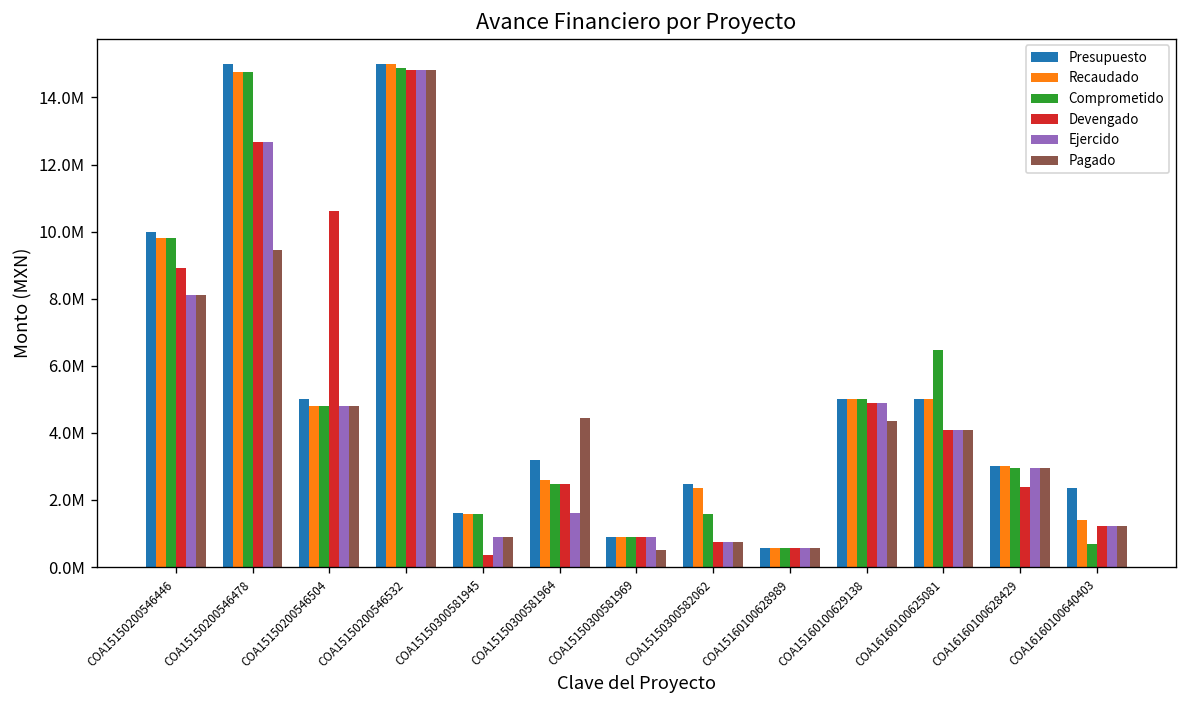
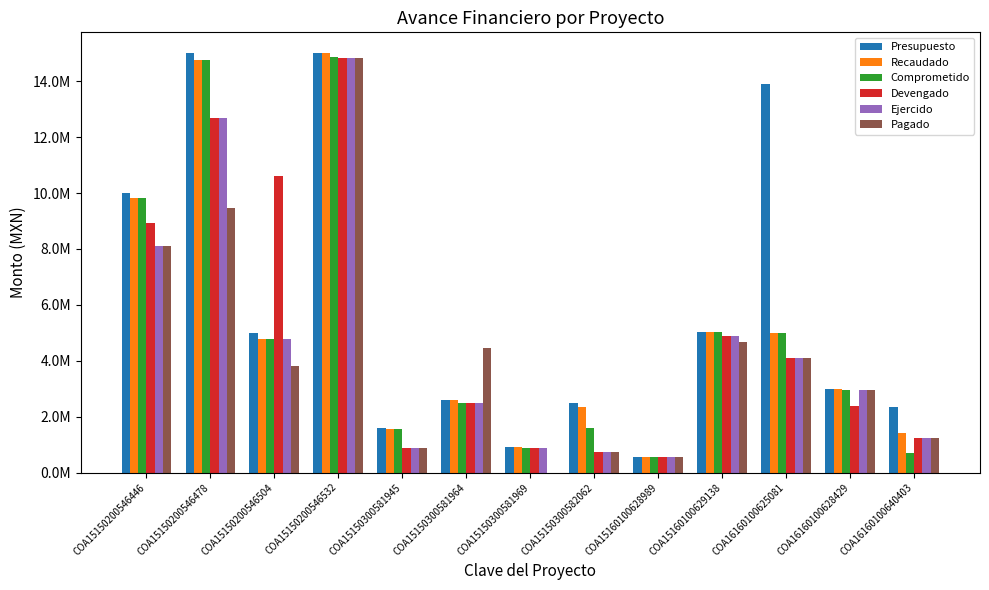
  {
    "Presupuesto": {
      "COA15150200546446": 10000000,
      "COA15150200546478": 15000000,
      "COA15150200546504": 5000000,
      "COA15150200546532": 15000000,
      "COA15150300581945": 1600000,
-     "COA15150300581964": 3200000,
+     "COA15150300581964": 2600000,
      "COA15150300581969": 900000,
      "COA15150300582062": 2500000,
      "COA15160100628989": 600000,
      "COA15160100629138": 5000000,
-     "COA16160100625081": 5000000,
+     "COA16160100625081": 13900000,
      "COA16160100628429": 3000000,
      "COA16160100640403": 2400000
    },
    "Recaudado": {
      "COA15150200546446": 9800000,
      "COA15150200546478": 14800000,
      "COA15150200546504": 4800000,
      "COA15150200546532": 15000000,
      "COA15150300581945": 1600000,
      "COA15150300581964": 2600000,
      "COA15150300581969": 900000,
      "COA15150300582062": 2400000,
      "COA15160100628989": 600000,
      "COA15160100629138": 5000000,
      "COA16160100625081": 5000000,
      "COA16160100628429": 3000000,
      "COA16160100640403": 1400000
    },
    "Comprometido": {
      "COA15150200546446": 9800000,
      "COA15150200546478": 14800000,
      "COA15150200546504": 4800000,
      "COA15150200546532": 14900000,
      "COA15150300581945": 1600000,
      "COA15150300581964": 2500000,
      "COA15150300581969": 900000,
      "COA15150300582062": 1600000,
      "COA15160100628989": 600000,
      "COA15160100629138": 5000000,
-     "COA16160100625081": 6500000,
+     "COA16160100625081": 5000000,
      "COA16160100628429": 3000000,
      "COA16160100640403": 700000
    },
    "Devengado": {
      "COA15150200546446": 8900000,
      "COA15150200546478": 12700000,
      "COA15150200546504": 10600000,
      "COA15150200546532": 14800000,
-     "COA15150300581945": 300000,
+     "COA15150300581945": 900000,
      "COA15150300581964": 2500000,
      "COA15150300581969": 900000,
      "COA15150300582062": 700000,
      "COA15160100628989": 600000,
      "COA15160100629138": 4900000,
      "COA16160100625081": 4100000,
      "COA16160100628429": 2400000,
      "COA16160100640403": 1200000
    },
    "Ejercido": {
      "COA15150200546446": 8100000,
      "COA15150200546478": 12700000,
      "COA15150200546504": 4800000,
      "COA15150200546532": 14800000,
      "COA15150300581945": 900000,
-     "COA15150300581964": 1600000,
+     "COA15150300581964": 2500000,
      "COA15150300581969": 900000,
      "COA15150300582062": 700000,
      "COA15160100628989": 600000,
      "COA15160100629138": 4900000,
      "COA16160100625081": 4100000,
      "COA16160100628429": 3000000,
      "COA16160100640403": 1200000
    },
    "Pagado": {
      "COA15150200546446": 8100000,
      "COA15150200546478": 9500000,
-     "COA15150200546504": 4800000,
+     "COA15150200546504": 3800000,
      "COA15150200546532": 14800000,
      "COA15150300581945": 900000,
      "COA15150300581964": 4400000,
-     "COA15150300581969": 500000,
+     "COA15150300581969": 0,
      "COA15150300582062": 700000,
      "COA15160100628989": 600000,
-     "COA15160100629138": 4400000,
+     "COA15160100629138": 4700000,
      "COA16160100625081": 4100000,
      "COA16160100628429": 3000000,
      "COA16160100640403": 1200000
    }
  }
